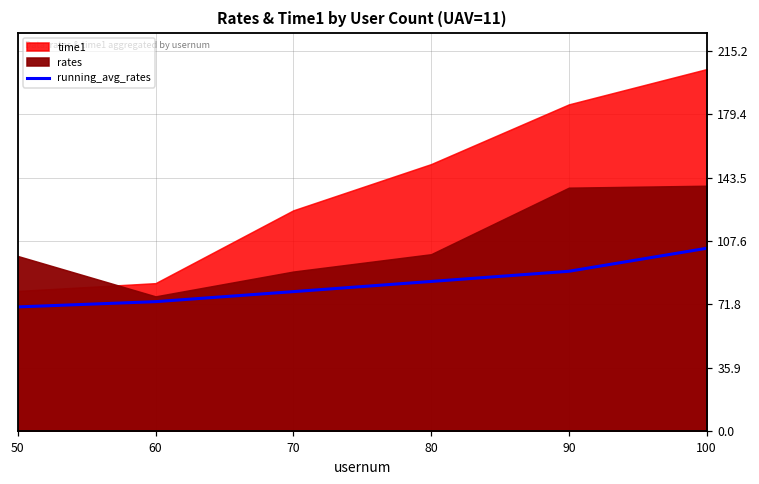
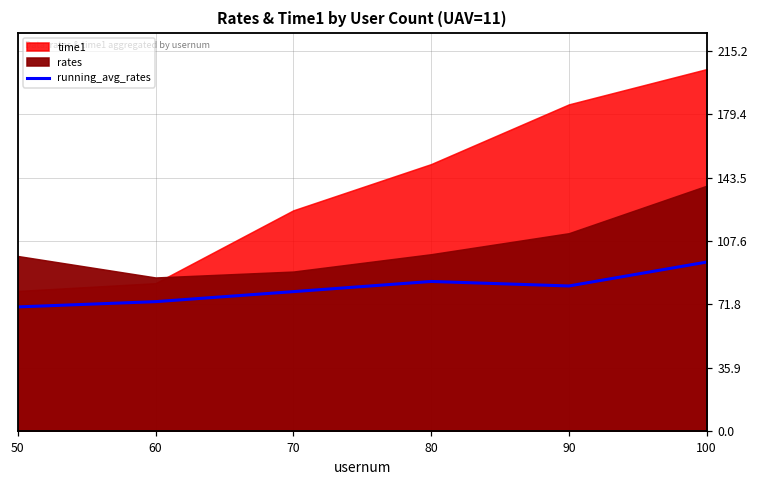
  {
    "running_avg_rates": {
      "50": 70,
      "60": 73,
      "70": 79,
      "80": 85,
-     "90": 90,
-     "100": 103
+     "90": 82,
+     "100": 96
    },
    "time1": {
      "50": 79,
      "60": 84,
      "70": 125,
      "80": 151,
      "90": 185,
      "100": 205
    },
    "rates": {
      "50": 99,
-     "60": 76,
+     "60": 87,
      "70": 90,
      "80": 100,
-     "90": 138,
+     "90": 112,
      "100": 139
    }
  }
